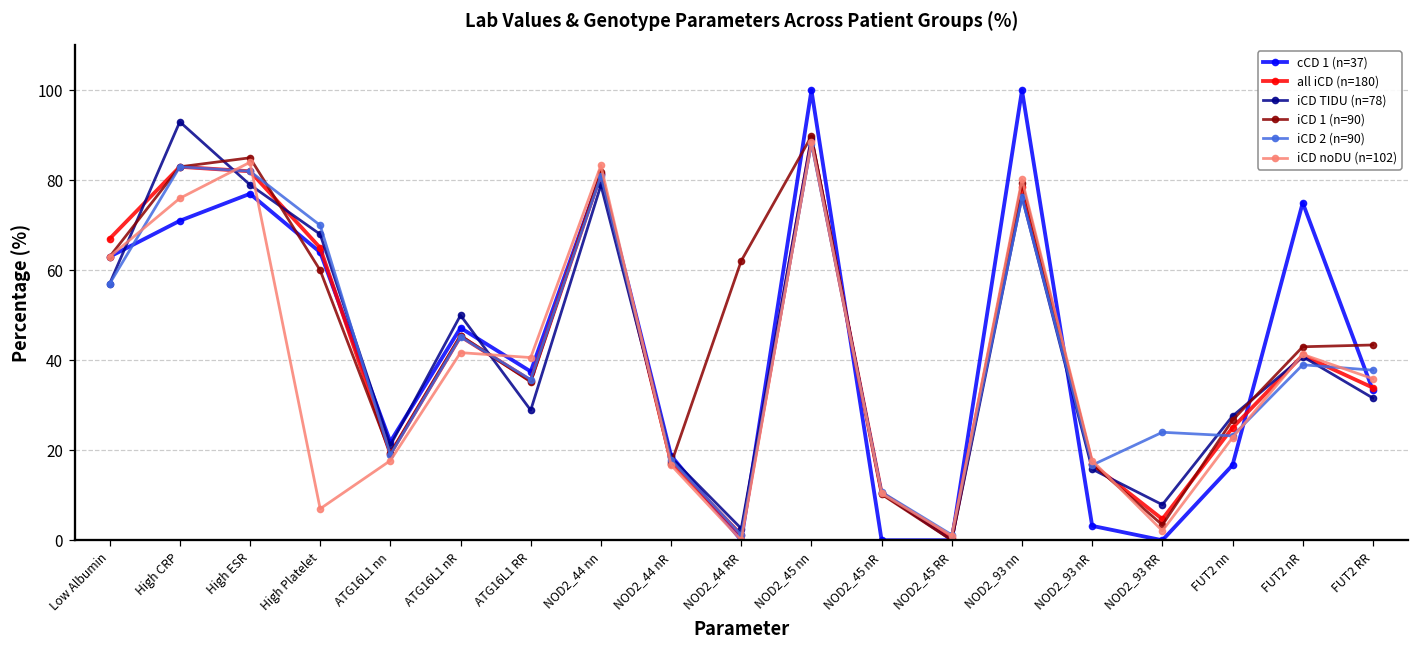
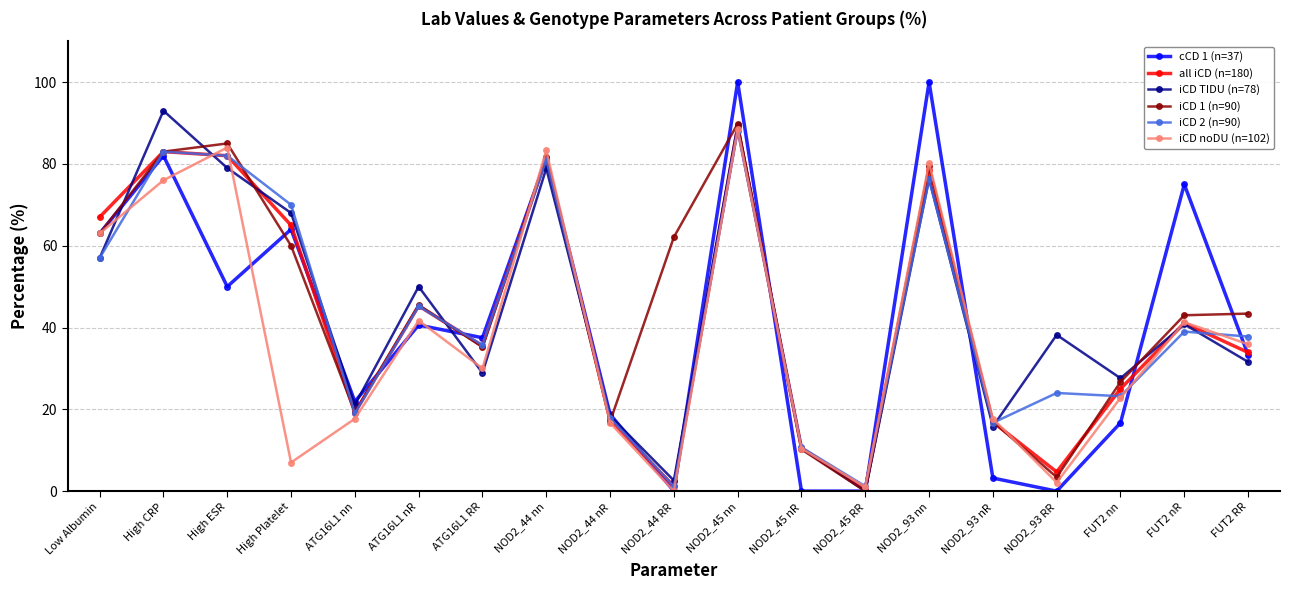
  {
    "cCD 1 (n=37)": {
-     "High CRP": 71,
-     "High ESR": 77,
+     "High CRP": 82,
+     "High ESR": 50,
      "High Platelet": 64,
      "ATG16L1 nn": 22,
-     "ATG16L1 nR": 47,
+     "ATG16L1 nR": 41,
      "ATG16L1 RR": 38,
      "NOD2_45 nn": 100,
      "NOD2_45 nR": 0,
      "NOD2_93 nn": 100,
      "NOD2_93 nR": 3,
      "NOD2_93 RR": 0,
      "FUT2 nn": 17,
      "FUT2 nR": 75
    },
    "all iCD (n=180)": {
      "Low Albumin": 67,
      "High Platelet": 65,
      "NOD2_93 nn": 79,
      "NOD2_93 RR": 5,
      "FUT2 nn": 25
    },
    "iCD TIDU (n=78)": {
      "High CRP": 93,
      "High ESR": 79,
      "High Platelet": 68,
      "ATG16L1 nn": 21,
      "ATG16L1 nR": 50,
      "ATG16L1 RR": 29,
      "NOD2_44 nn": 79,
      "NOD2_44 RR": 3,
      "NOD2_93 nR": 16,
-     "NOD2_93 RR": 8,
+     "NOD2_93 RR": 38,
      "FUT2 nn": 28,
      "FUT2 RR": 32
    },
    "iCD 1 (n=90)": {
      "High ESR": 85,
      "High Platelet": 60,
      "NOD2_44 RR": 62,
      "NOD2_93 nn": 80,
      "NOD2_93 RR": 3,
      "FUT2 nn": 27,
      "FUT2 nR": 43,
      "FUT2 RR": 43
    },
    "iCD 2 (n=90)": {
      "High Platelet": 70,
      "NOD2_93 RR": 24,
      "FUT2 nR": 39,
      "FUT2 RR": 38
    },
    "iCD noDU (n=102)": {
      "High CRP": 76,
      "High ESR": 84,
      "High Platelet": 7,
      "ATG16L1 nn": 18,
      "ATG16L1 nR": 42,
-     "ATG16L1 RR": 41,
+     "ATG16L1 RR": 30,
      "NOD2_44 nn": 83,
      "NOD2_93 nn": 80,
      "NOD2_93 nR": 18,
      "NOD2_93 RR": 2,
      "FUT2 RR": 36
    }
  }
